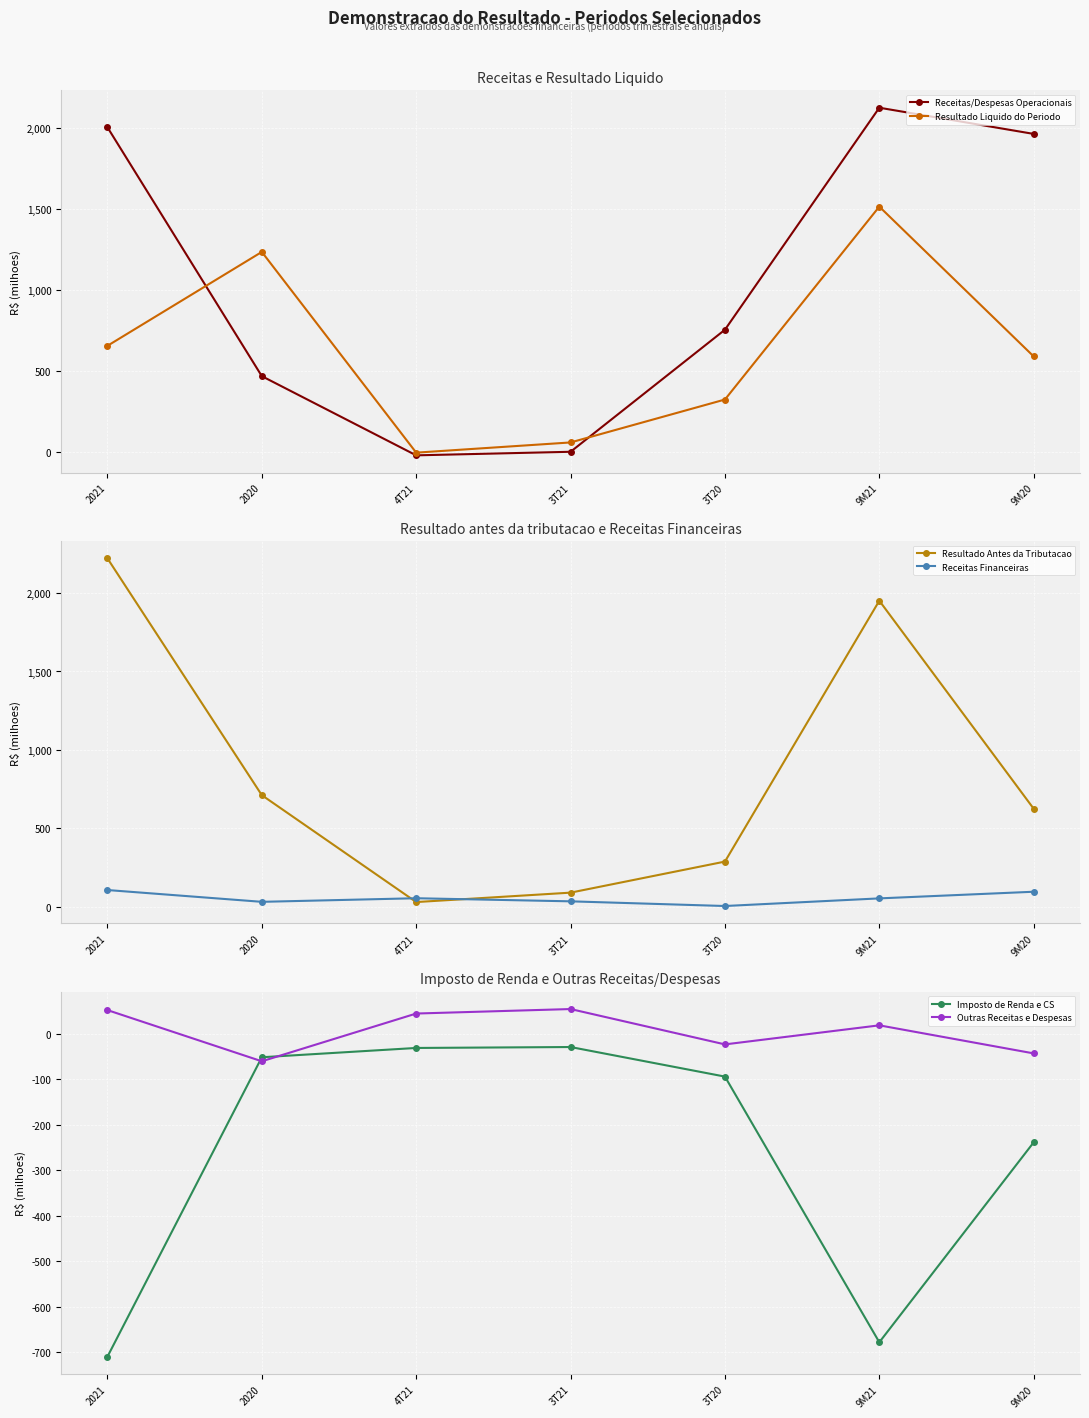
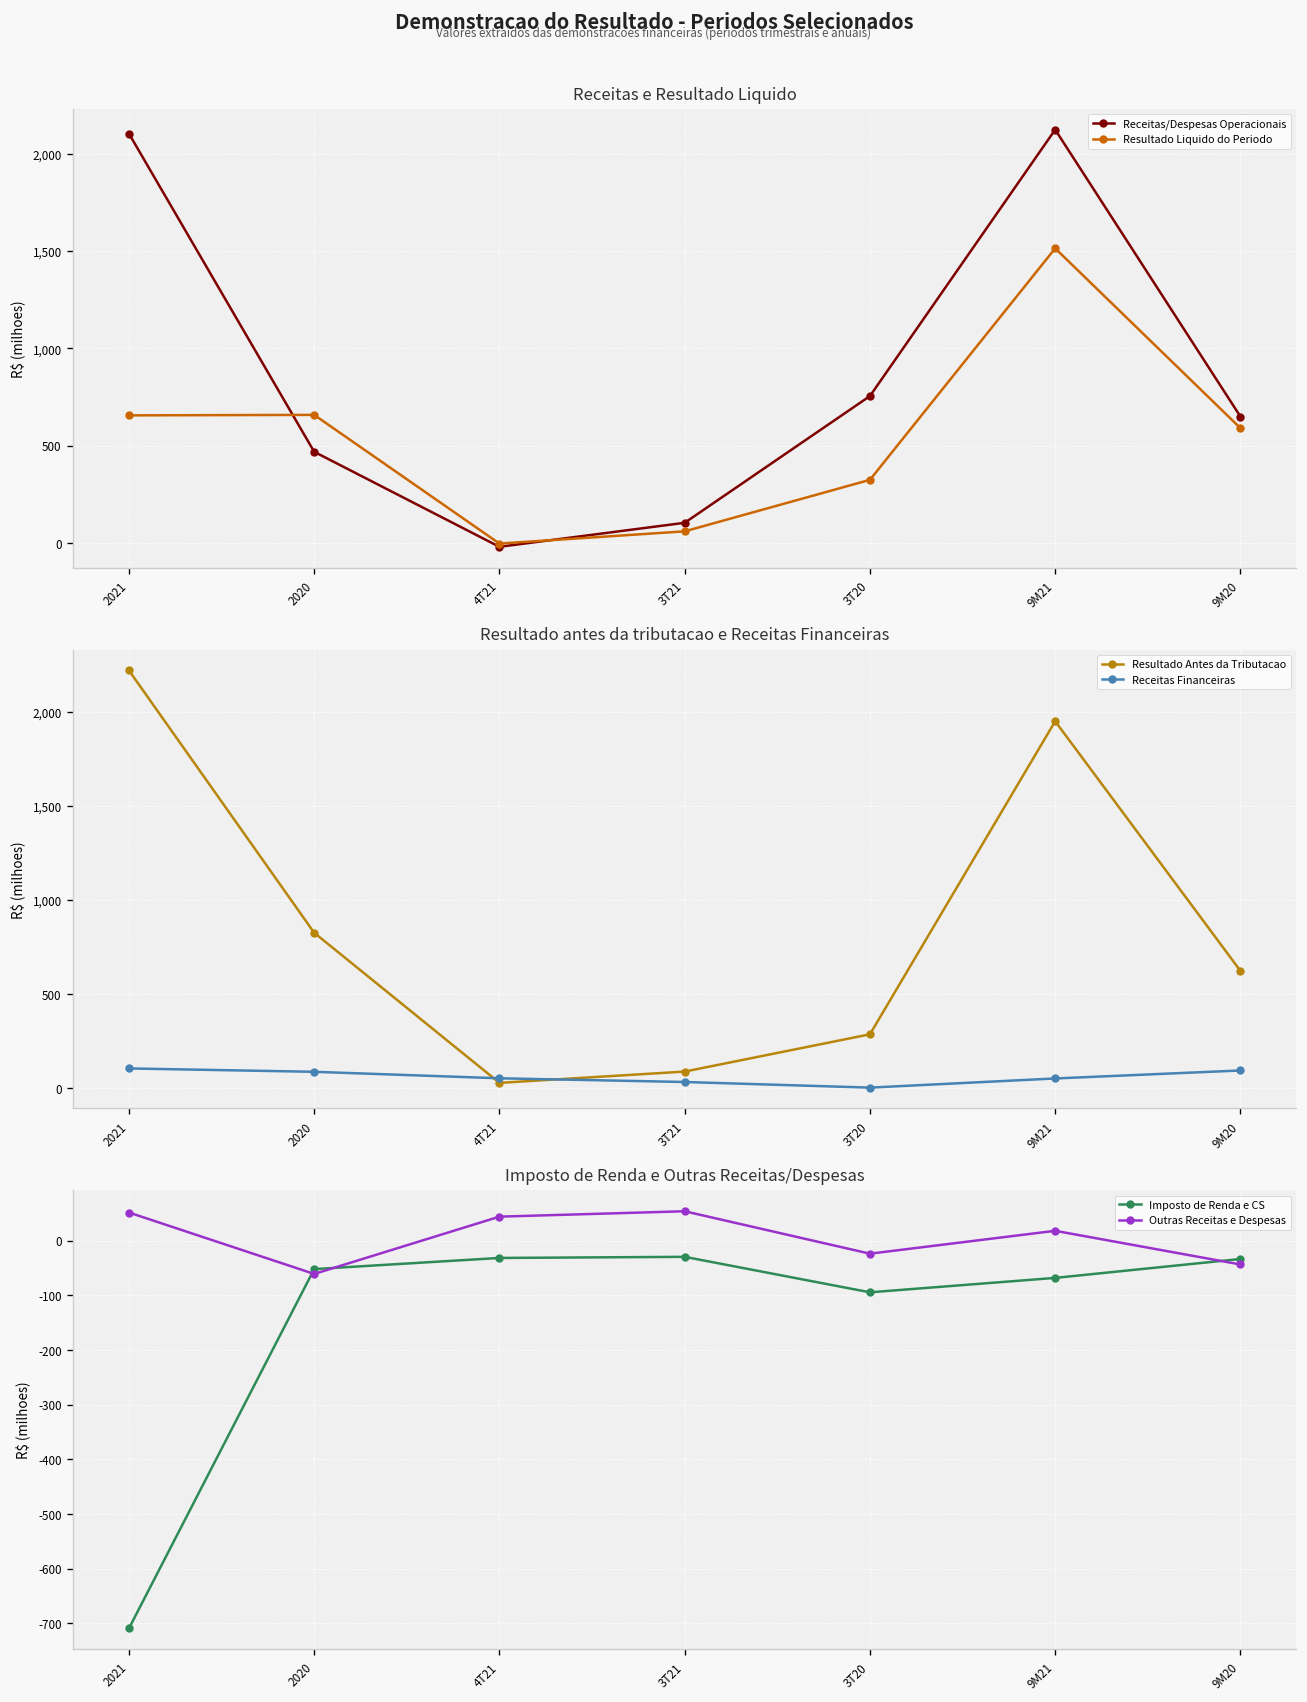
  {
    "Receitas e Resultado Liquido": {
      "Receitas/Despesas Operacionais": {
-       "2021": "2,000",
+       "2021": "2,100",
        "2020": "470",
        "4T21": "-20",
-       "3T21": "0",
+       "3T21": "100",
        "3T20": "750",
        "9M21": "2,120",
-       "9M20": "1,960"
+       "9M20": "650"
      },
      "Resultado Liquido do Periodo": {
        "2021": "660",
-       "2020": "1,230",
+       "2020": "660",
        "4T21": "0",
        "3T21": "60",
        "3T20": "320",
        "9M21": "1,510",
        "9M20": "590"
      }
    },
    "Resultado antes da tributacao e Receitas Financeiras": {
      "Resultado Antes da Tributacao": {
        "2021": "2,220",
-       "2020": "710",
+       "2020": "830",
        "4T21": "30",
        "3T21": "90",
        "3T20": "290",
        "9M21": "1,950",
        "9M20": "620"
      },
      "Receitas Financeiras": {
        "2021": "110",
-       "2020": "30",
+       "2020": "90",
        "4T21": "50",
        "3T21": "30",
        "3T20": "0",
        "9M21": "50",
        "9M20": "90"
      }
    },
    "Imposto de Renda e Outras Receitas/Despesas": {
      "Imposto de Renda e CS": {
        "2021": "-710",
        "2020": "-50",
        "4T21": "-30",
        "3T21": "-30",
        "3T20": "-90",
-       "9M21": "-680",
-       "9M20": "-240"
+       "9M21": "-70",
+       "9M20": "-30"
      },
      "Outras Receitas e Despesas": {
        "2021": "50",
        "2020": "-60",
        "4T21": "40",
        "3T21": "50",
        "3T20": "-20",
        "9M21": "20",
        "9M20": "-40"
      }
    }
  }
